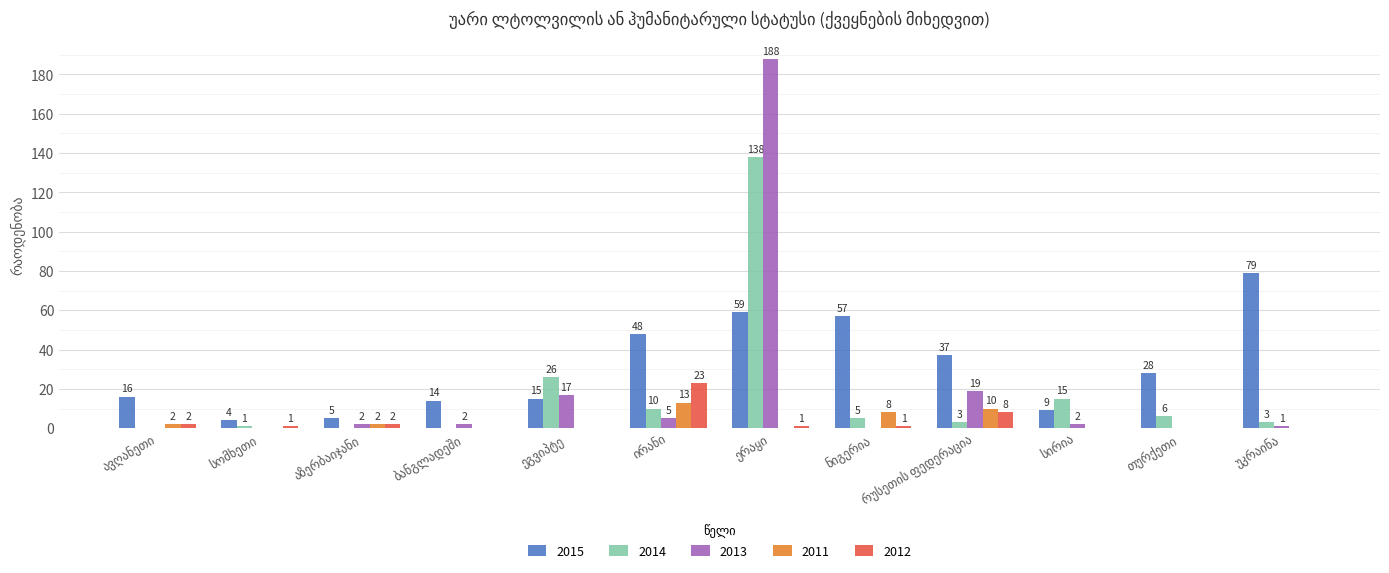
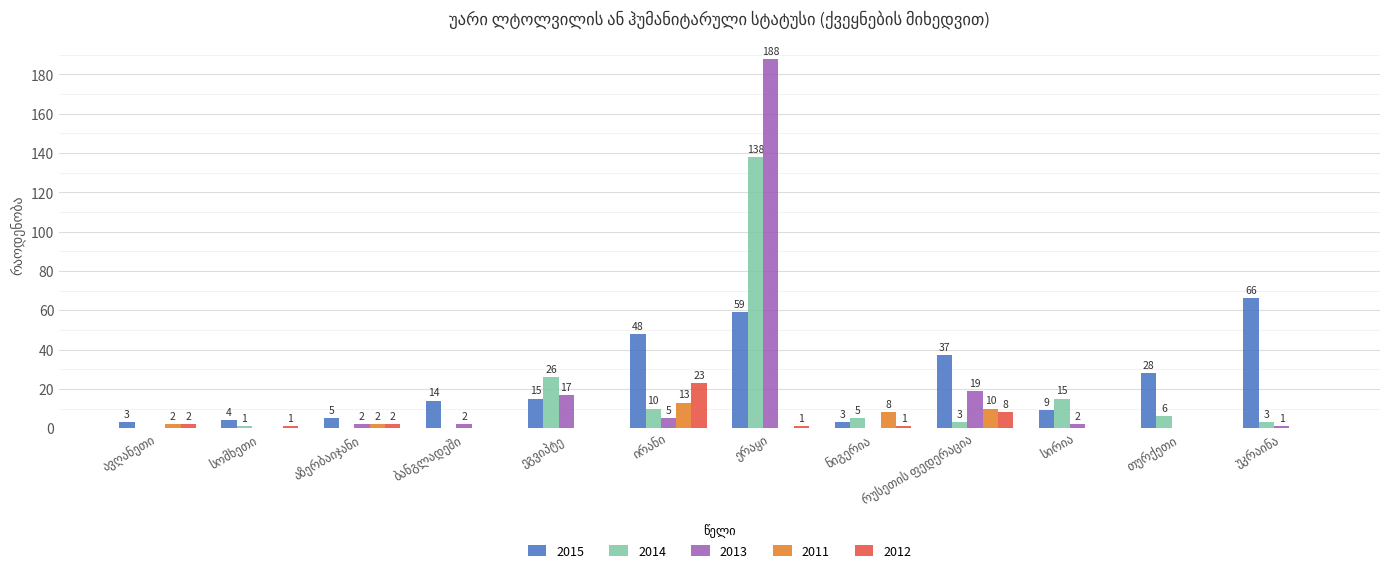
  {
    "2015": {
-     "ავღანეთი": 16,
+     "ავღანეთი": 3,
      "სომხეთი": 4,
      "აზერბაიჯანი": 5,
      "ბანგლადეში": 14,
      "ეგვიპტე": 15,
      "ირანი": 48,
      "ერაყი": 59,
-     "ნიგერია": 57,
+     "ნიგერია": 3,
      "რუსეთის ფედერაცია": 37,
      "სირია": 9,
      "თურქეთი": 28,
-     "უკრაინა": 79
+     "უკრაინა": 66
    },
    "2014": {
      "სომხეთი": 1,
      "ეგვიპტე": 26,
      "ირანი": 10,
      "ერაყი": 138,
      "ნიგერია": 5,
      "რუსეთის ფედერაცია": 3,
      "სირია": 15,
      "თურქეთი": 6,
      "უკრაინა": 3
    },
    "2013": {
      "აზერბაიჯანი": 2,
      "ბანგლადეში": 2,
      "ეგვიპტე": 17,
      "ირანი": 5,
      "ერაყი": 188,
      "რუსეთის ფედერაცია": 19,
      "სირია": 2,
      "უკრაინა": 1
    }
  }
